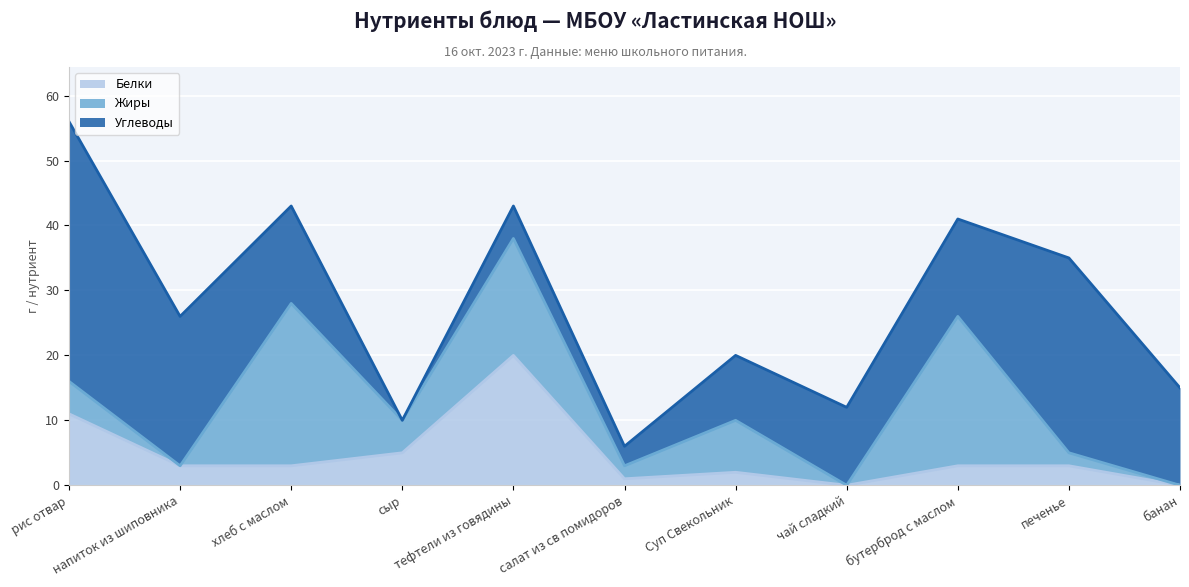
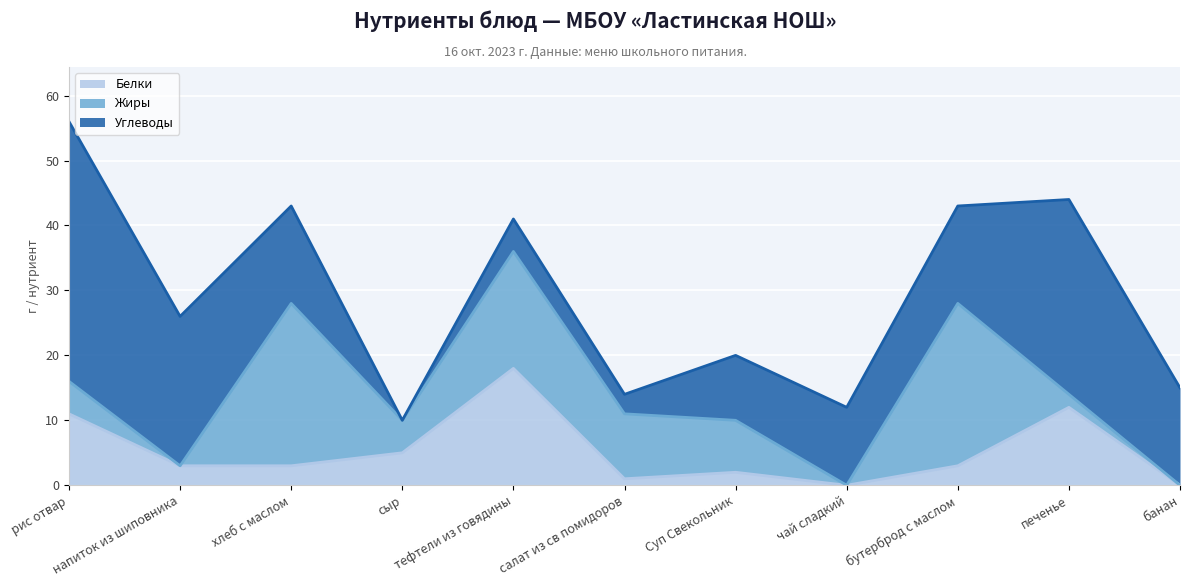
  {
    "Белки": {
      "рис отвар": 11,
      "хлеб с маслом": 3,
      "сыр": 5,
-     "тефтели из говядины": 20,
+     "тефтели из говядины": 18,
      "салат из св помидоров": 1,
      "Суп Свекольник": 2,
      "бутерброд с маслом": 3,
-     "печенье": 3
+     "печенье": 12
    },
    "Жиры": {
      "рис отвар": 5,
      "хлеб с маслом": 25,
      "тефтели из говядины": 18,
-     "салат из св помидоров": 2,
+     "салат из св помидоров": 10,
      "Суп Свекольник": 8,
-     "бутерброд с маслом": 23,
+     "бутерброд с маслом": 25,
      "печенье": 2
    },
    "Углеводы": {
      "рис отвар": 40,
      "напиток из шиповника": 23,
      "хлеб с маслом": 15,
      "тефтели из говядины": 5,
      "салат из св помидоров": 3,
      "Суп Свекольник": 10,
      "чай сладкий": 12,
      "бутерброд с маслом": 15,
      "печенье": 30,
      "банан": 15
    }
  }
